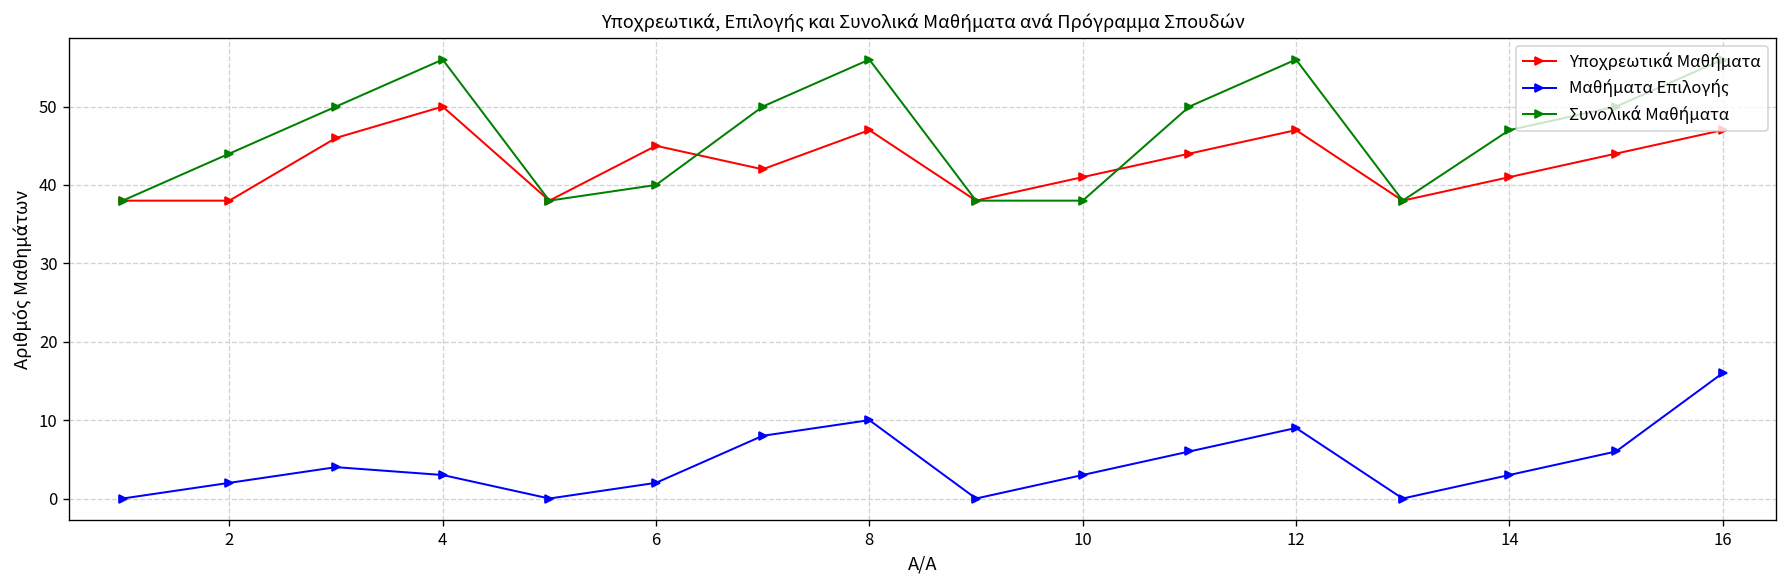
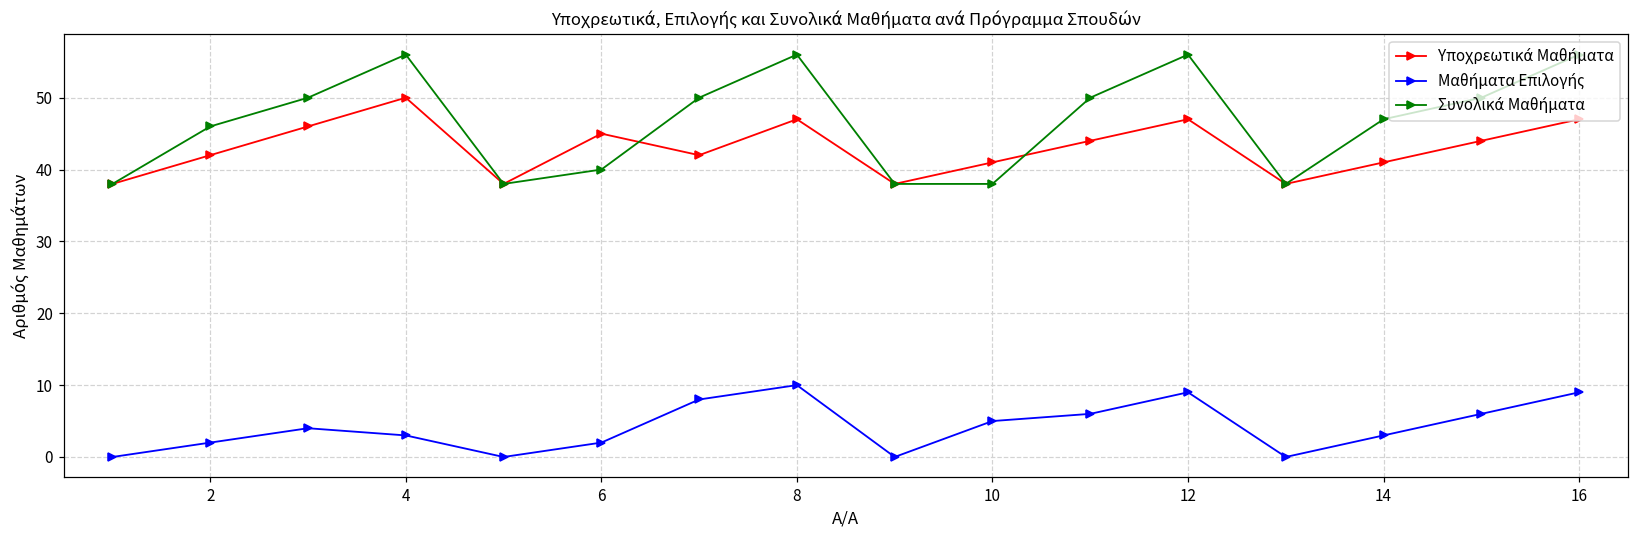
  {
    "Υποχρεωτικά Μαθήματα": {
-     "2": 38,
+     "2": 42,
      "4": 50,
      "6": 45,
      "8": 47,
      "10": 41,
      "12": 47,
      "14": 41,
      "16": 47
    },
    "Μαθήματα Επιλογής": {
      "2": 2,
      "4": 3,
      "6": 2,
      "8": 10,
-     "10": 3,
+     "10": 5,
      "12": 9,
      "14": 3,
-     "16": 16
+     "16": 9
    },
    "Συνολικά Μαθήματα": {
-     "2": 44,
+     "2": 46,
      "4": 56,
      "6": 40,
      "8": 56,
      "10": 38,
      "12": 56,
      "14": 47
    }
  }
